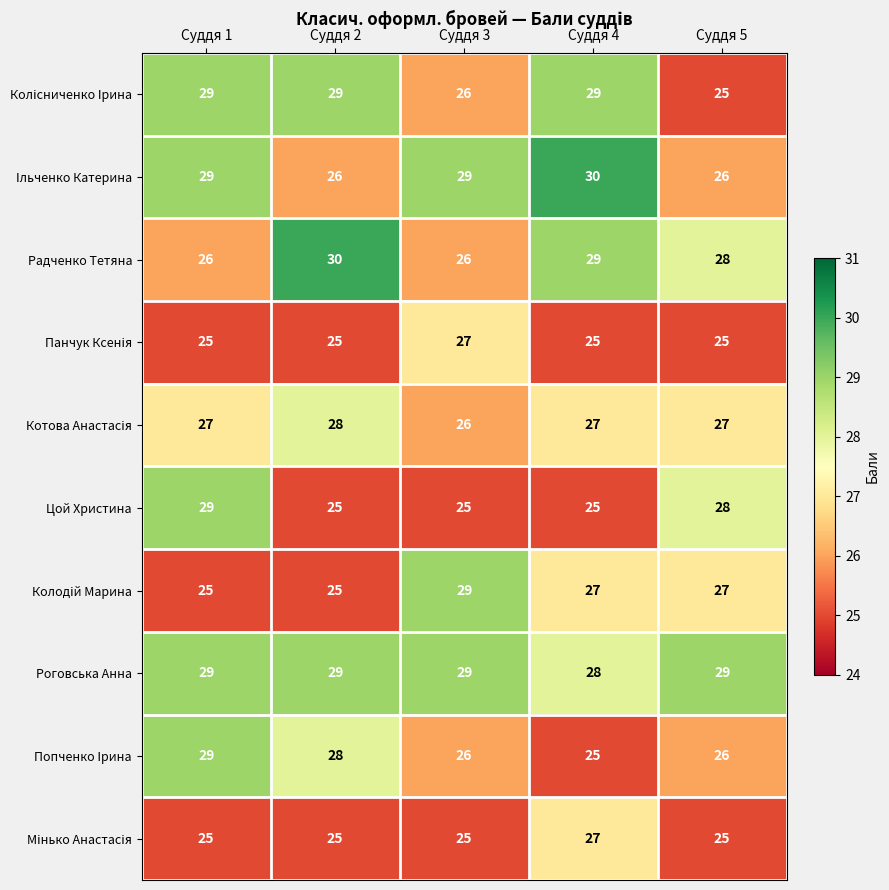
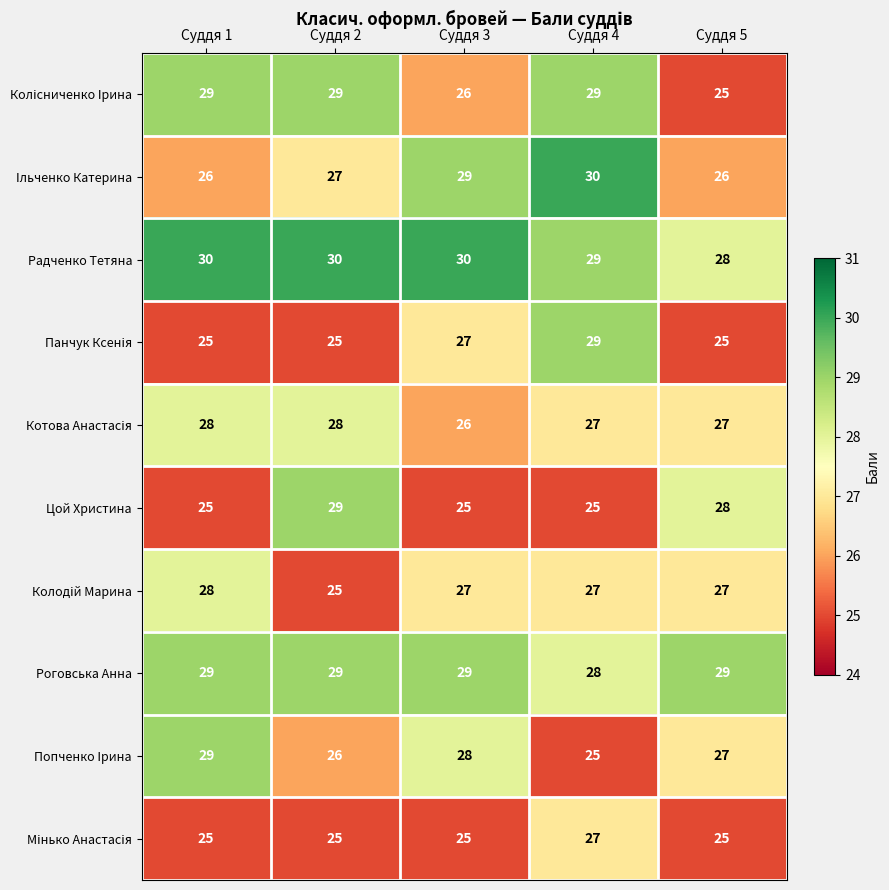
  {
    "Колісниченко Ірина": {
      "Суддя 1": 29,
      "Суддя 2": 29,
      "Суддя 3": 26,
      "Суддя 4": 29,
      "Суддя 5": 25
    },
    "Ільченко Катерина": {
-     "Суддя 1": 29,
-     "Суддя 2": 26,
+     "Суддя 1": 26,
+     "Суддя 2": 27,
      "Суддя 3": 29,
      "Суддя 4": 30,
      "Суддя 5": 26
    },
    "Радченко Тетяна": {
-     "Суддя 1": 26,
+     "Суддя 1": 30,
      "Суддя 2": 30,
-     "Суддя 3": 26,
+     "Суддя 3": 30,
      "Суддя 4": 29,
      "Суддя 5": 28
    },
    "Панчук Ксенія": {
      "Суддя 1": 25,
      "Суддя 2": 25,
      "Суддя 3": 27,
-     "Суддя 4": 25,
+     "Суддя 4": 29,
      "Суддя 5": 25
    },
    "Котова Анастасія": {
-     "Суддя 1": 27,
+     "Суддя 1": 28,
      "Суддя 2": 28,
      "Суддя 3": 26,
      "Суддя 4": 27,
      "Суддя 5": 27
    },
    "Цой Христина": {
-     "Суддя 1": 29,
-     "Суддя 2": 25,
+     "Суддя 1": 25,
+     "Суддя 2": 29,
      "Суддя 3": 25,
      "Суддя 4": 25,
      "Суддя 5": 28
    },
    "Колодій Марина": {
-     "Суддя 1": 25,
+     "Суддя 1": 28,
      "Суддя 2": 25,
-     "Суддя 3": 29,
+     "Суддя 3": 27,
      "Суддя 4": 27,
      "Суддя 5": 27
    },
    "Роговська Анна": {
      "Суддя 1": 29,
      "Суддя 2": 29,
      "Суддя 3": 29,
      "Суддя 4": 28,
      "Суддя 5": 29
    },
    "Попченко Ірина": {
      "Суддя 1": 29,
-     "Суддя 2": 28,
-     "Суддя 3": 26,
+     "Суддя 2": 26,
+     "Суддя 3": 28,
      "Суддя 4": 25,
-     "Суддя 5": 26
+     "Суддя 5": 27
    },
    "Мінько Анастасія": {
      "Суддя 1": 25,
      "Суддя 2": 25,
      "Суддя 3": 25,
      "Суддя 4": 27,
      "Суддя 5": 25
    }
  }
